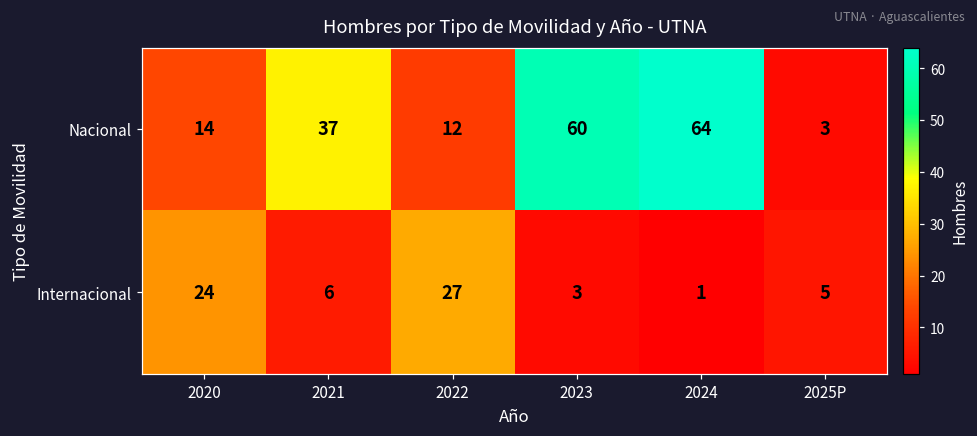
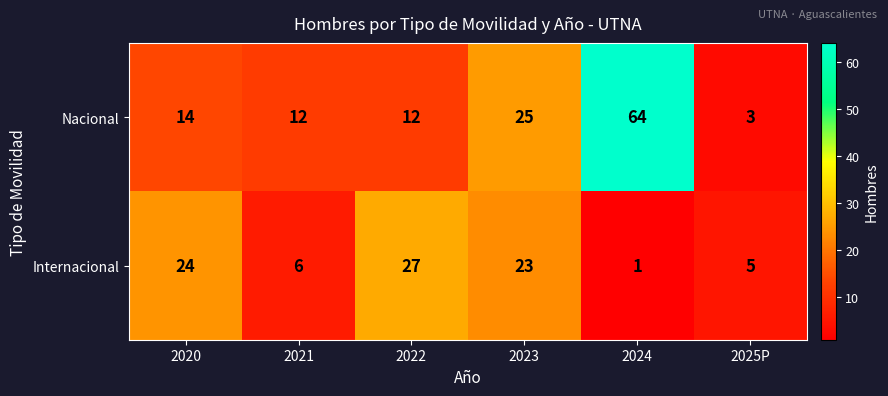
  {
    "Nacional": {
      "2020": 14,
-     "2021": 37,
+     "2021": 12,
      "2022": 12,
-     "2023": 60,
+     "2023": 25,
      "2024": 64,
      "2025P": 3
    },
    "Internacional": {
      "2020": 24,
      "2021": 6,
      "2022": 27,
-     "2023": 3,
+     "2023": 23,
      "2024": 1,
      "2025P": 5
    }
  }
